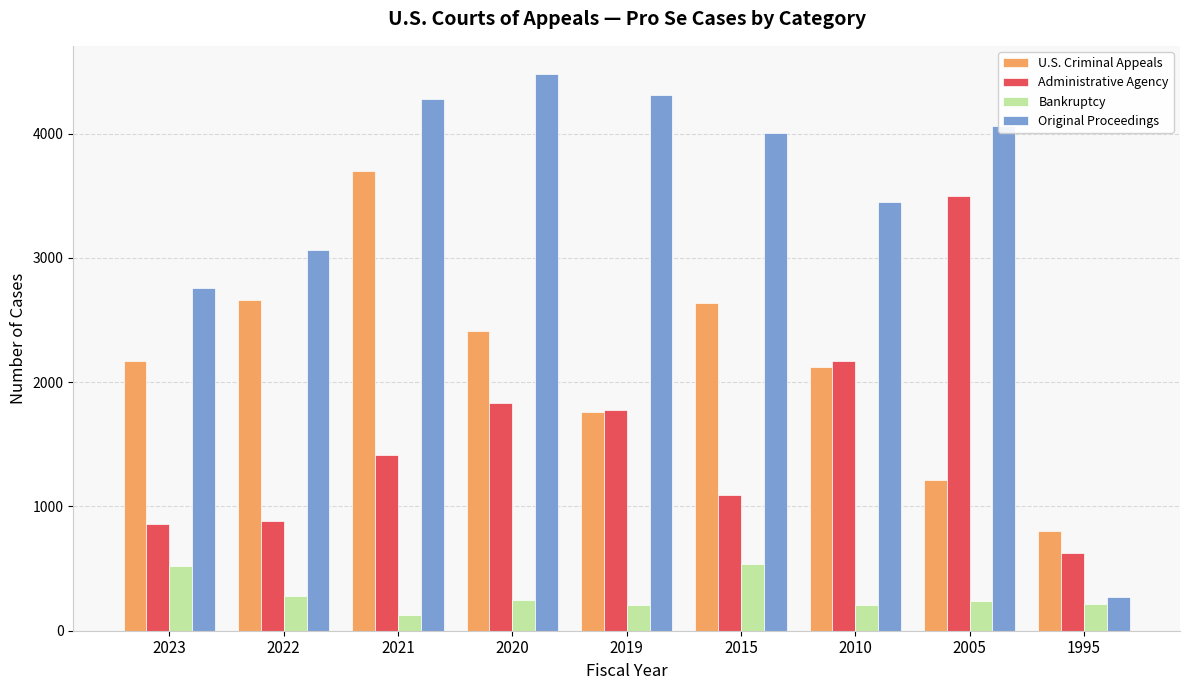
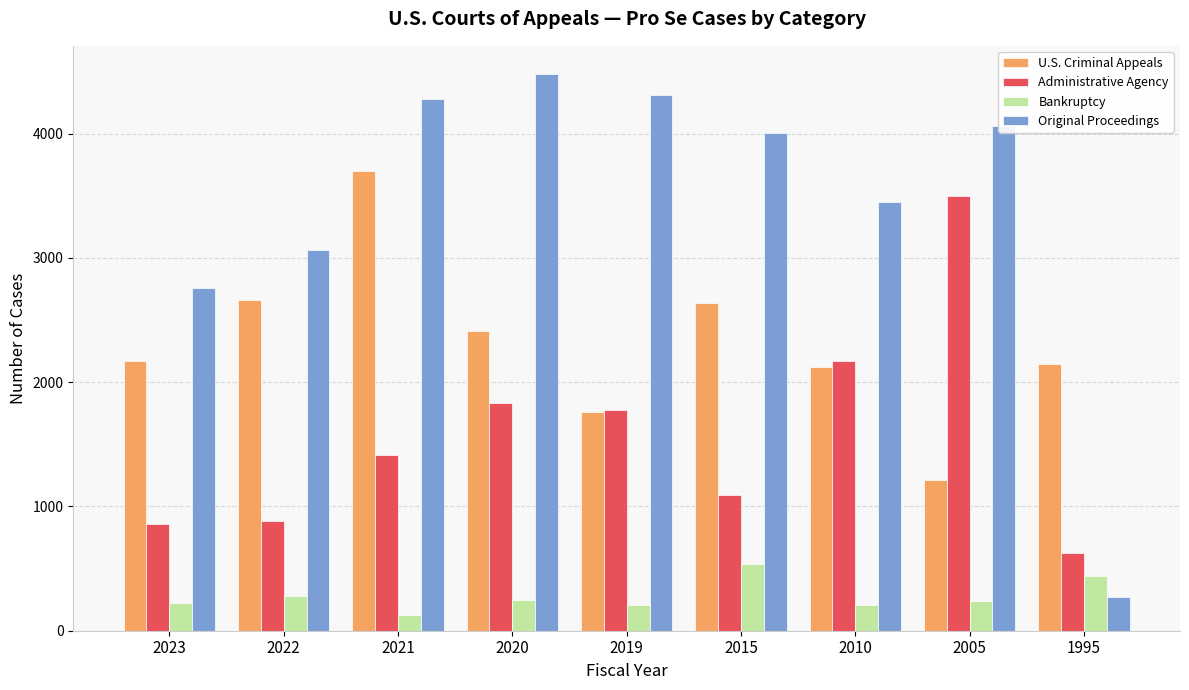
  {
    "U.S. Criminal Appeals": {
      "2023": 2170,
      "2022": 2660,
      "2021": 3700,
      "2020": 2410,
      "2019": 1760,
      "2015": 2640,
      "2010": 2120,
      "2005": 1220,
-     "1995": 800
+     "1995": 2150
    },
    "Administrative Agency": {
      "2023": 860,
      "2022": 880,
      "2021": 1420,
      "2020": 1830,
      "2019": 1780,
      "2015": 1100,
      "2010": 2170,
      "2005": 3500,
      "1995": 620
    },
    "Bankruptcy": {
-     "2023": 520,
+     "2023": 220,
      "2022": 280,
      "2021": 130,
      "2020": 250,
      "2019": 210,
      "2015": 540,
      "2010": 210,
      "2005": 240,
-     "1995": 220
+     "1995": 440
    },
    "Original Proceedings": {
      "2023": 2760,
      "2022": 3060,
      "2021": 4280,
      "2020": 4480,
      "2019": 4310,
      "2015": 4010,
      "2010": 3450,
      "1995": 270
    }
  }
